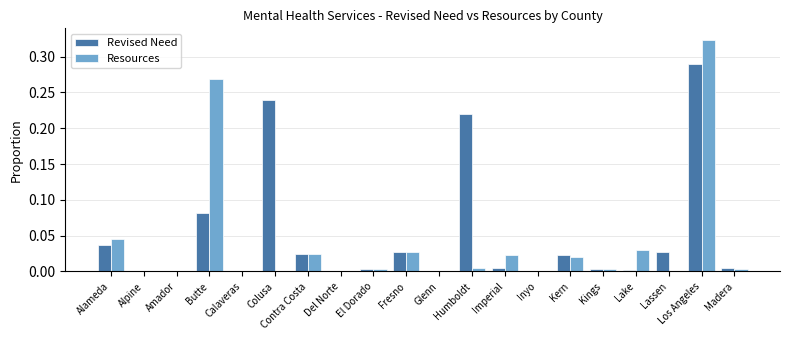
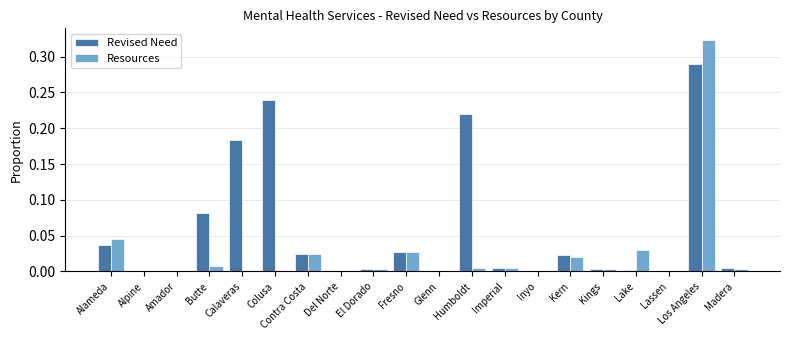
  {
    "Revised Need": {
      "Alameda": 0.04,
      "Butte": 0.08,
-     "Calaveras": 0.00,
+     "Calaveras": 0.18,
      "Colusa": 0.24,
      "Contra Costa": 0.02,
      "El Dorado": 0.00,
      "Fresno": 0.03,
      "Humboldt": 0.22,
      "Imperial": 0.00,
      "Kern": 0.02,
      "Kings": 0.00,
-     "Lassen": 0.03,
+     "Lassen": 0.00,
      "Los Angeles": 0.29,
      "Madera": 0.00
    },
    "Resources": {
      "Alameda": 0.05,
-     "Butte": 0.27,
+     "Butte": 0.01,
      "Contra Costa": 0.02,
      "Fresno": 0.03,
      "Humboldt": 0.00,
-     "Imperial": 0.02,
+     "Imperial": 0.01,
      "Kern": 0.02,
      "Lake": 0.03,
      "Los Angeles": 0.32,
      "Madera": 0.00
    }
  }
